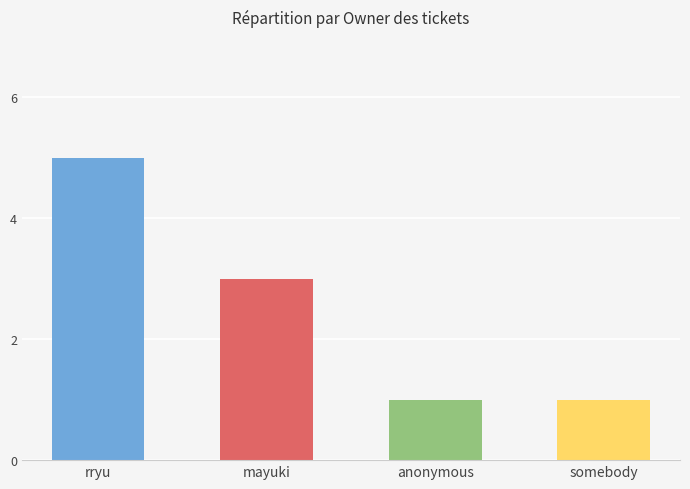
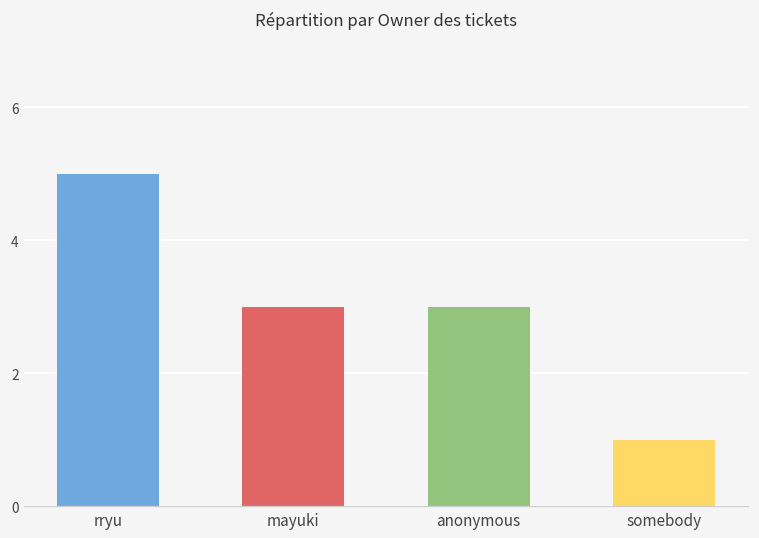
  {
    "rryu": 5,
    "mayuki": 3,
-   "anonymous": 1,
+   "anonymous": 3,
    "somebody": 1
  }
